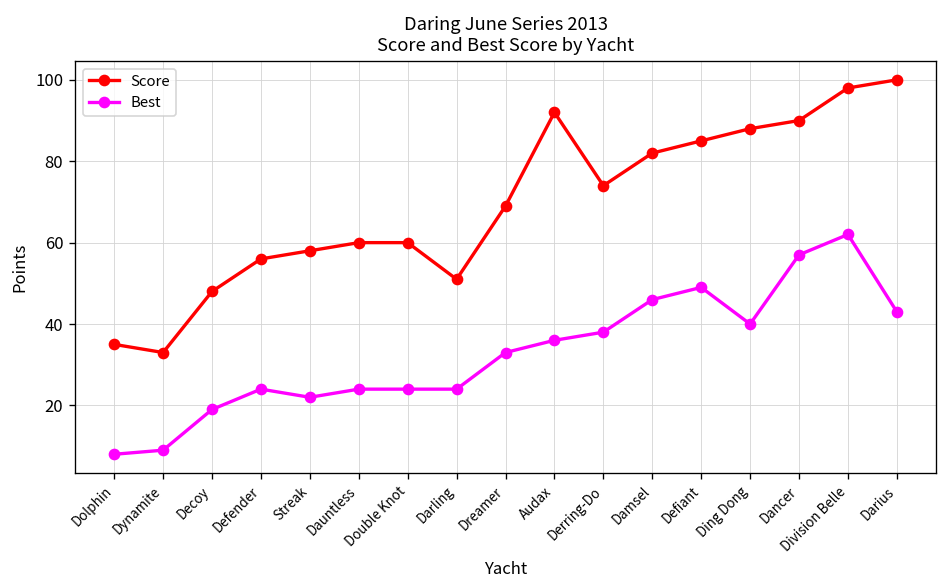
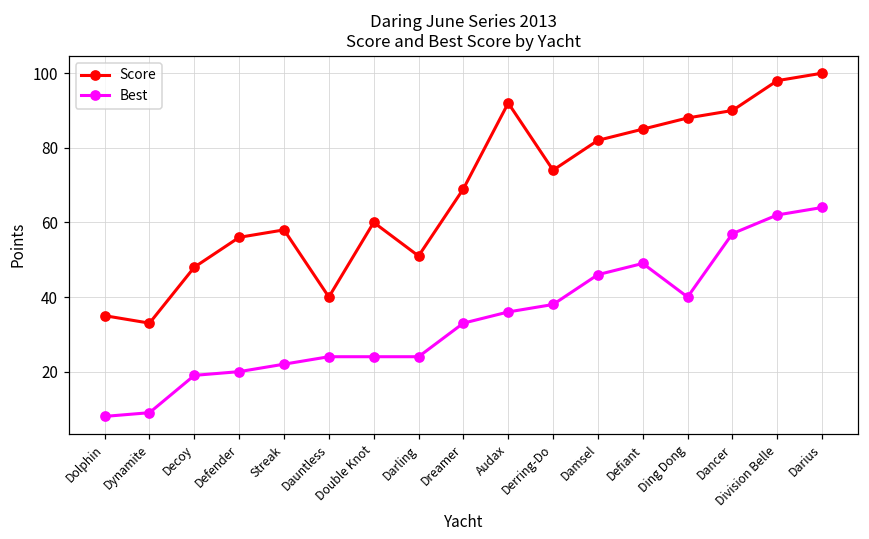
  {
    "Score": {
      "Dolphin": 35,
      "Dynamite": 33,
      "Decoy": 48,
      "Defender": 56,
      "Streak": 58,
-     "Dauntless": 60,
+     "Dauntless": 40,
      "Double Knot": 60,
      "Darling": 51,
      "Dreamer": 69,
      "Audax": 92,
      "Derring-Do": 74,
      "Damsel": 82,
      "Defiant": 85,
      "Ding Dong": 88,
      "Dancer": 90,
      "Division Belle": 98,
      "Darius": 100
    },
    "Best": {
      "Dolphin": 8,
      "Dynamite": 9,
      "Decoy": 19,
-     "Defender": 24,
+     "Defender": 20,
      "Streak": 22,
      "Dauntless": 24,
      "Double Knot": 24,
      "Darling": 24,
      "Dreamer": 33,
      "Audax": 36,
      "Derring-Do": 38,
      "Damsel": 46,
      "Defiant": 49,
      "Ding Dong": 40,
      "Dancer": 57,
      "Division Belle": 62,
-     "Darius": 43
+     "Darius": 64
    }
  }
